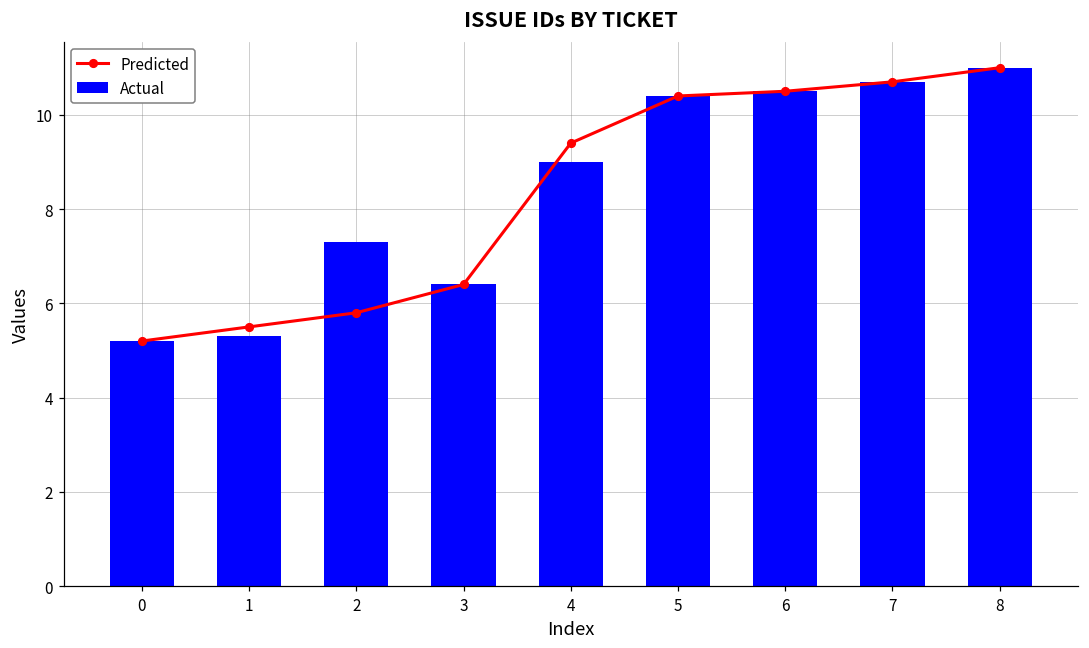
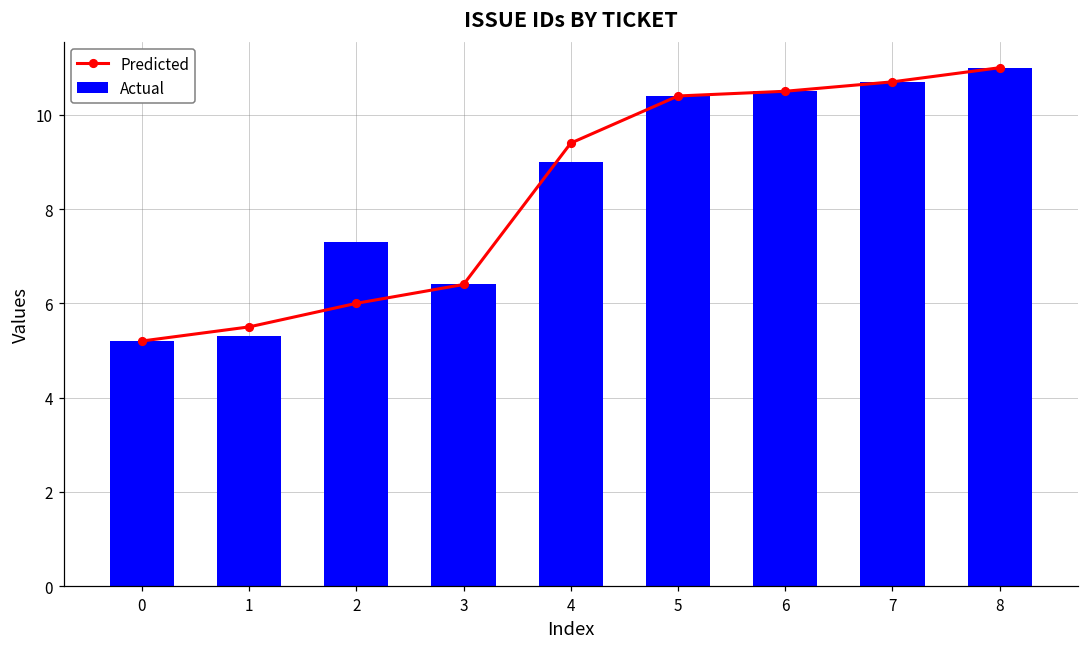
  {
    "Predicted": {
      "0": 5.2,
      "1": 5.5,
-     "2": 5.8,
+     "2": 6.0,
      "3": 6.4,
      "4": 9.4,
      "5": 10.4,
      "6": 10.5,
      "7": 10.7,
      "8": 11.0
    },
    "Actual": {
      "0": 5.2,
      "1": 5.3,
      "2": 7.3,
      "3": 6.4,
      "4": 9.0,
      "5": 10.4,
      "6": 10.5,
      "7": 10.7,
      "8": 11.0
    }
  }
